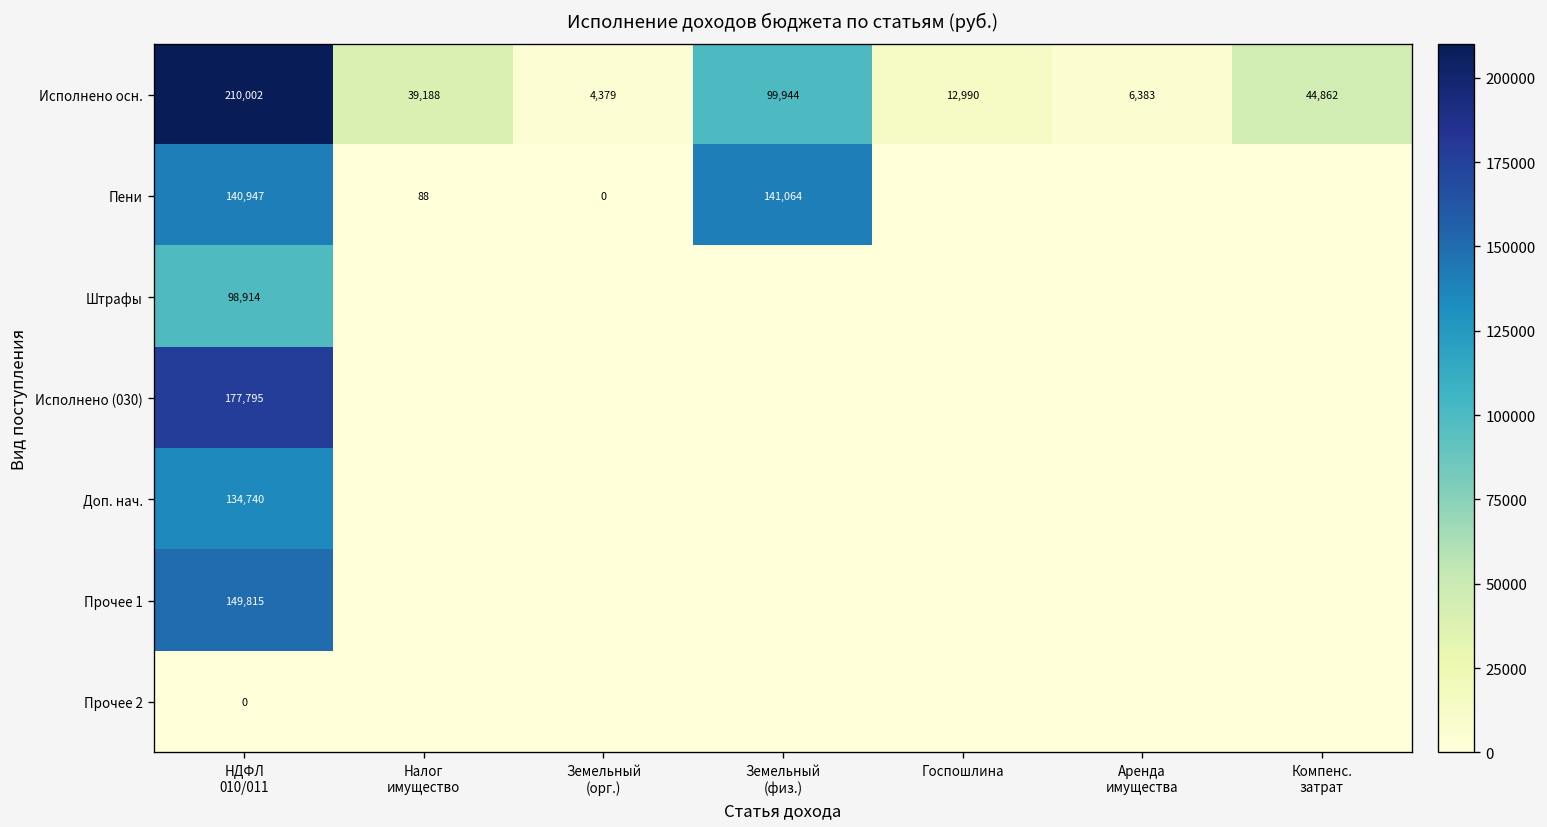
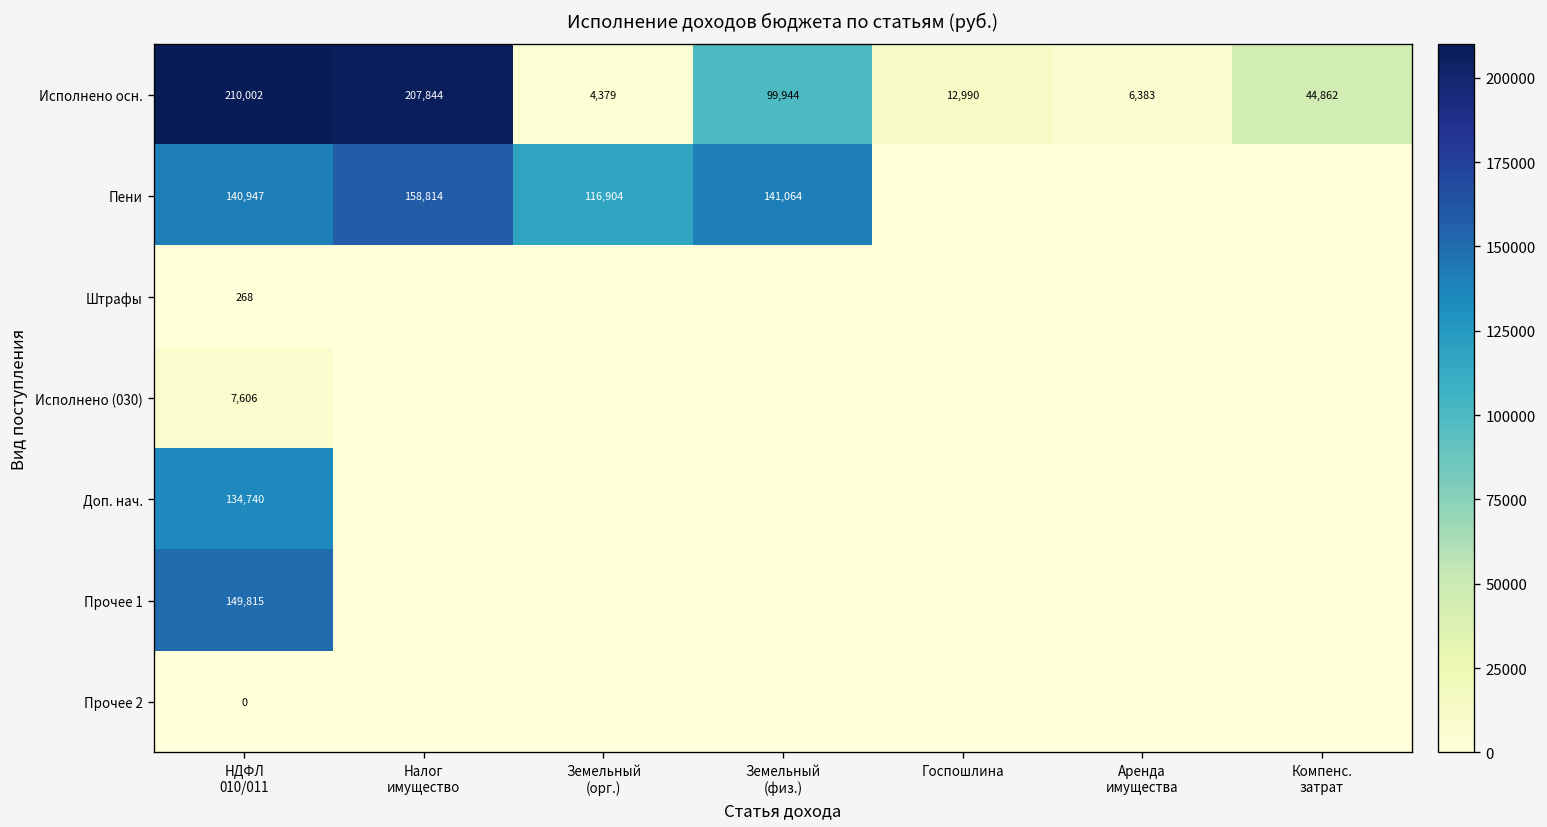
  {
    "Исполнено осн.": {
      "НДФЛ 010/011": "210,002",
-     "Налог имущество": "39,188",
+     "Налог имущество": "207,844",
      "Земельный (орг.)": "4,379",
      "Земельный (физ.)": "99,944",
      "Госпошлина": "12,990",
      "Аренда имущества": "6,383",
      "Компенс. затрат": "44,862"
    },
    "Пени": {
      "НДФЛ 010/011": "140,947",
-     "Налог имущество": "88",
-     "Земельный (орг.)": "0",
+     "Налог имущество": "158,814",
+     "Земельный (орг.)": "116,904",
      "Земельный (физ.)": "141,064"
    },
    "Штрафы": {
-     "НДФЛ 010/011": "98,914"
+     "НДФЛ 010/011": "268"
    },
    "Исполнено (030)": {
-     "НДФЛ 010/011": "177,795"
+     "НДФЛ 010/011": "7,606"
    },
    "Доп. нач.": {
      "НДФЛ 010/011": "134,740"
    },
    "Прочее 1": {
      "НДФЛ 010/011": "149,815"
    },
    "Прочее 2": {
      "НДФЛ 010/011": "0"
    }
  }
